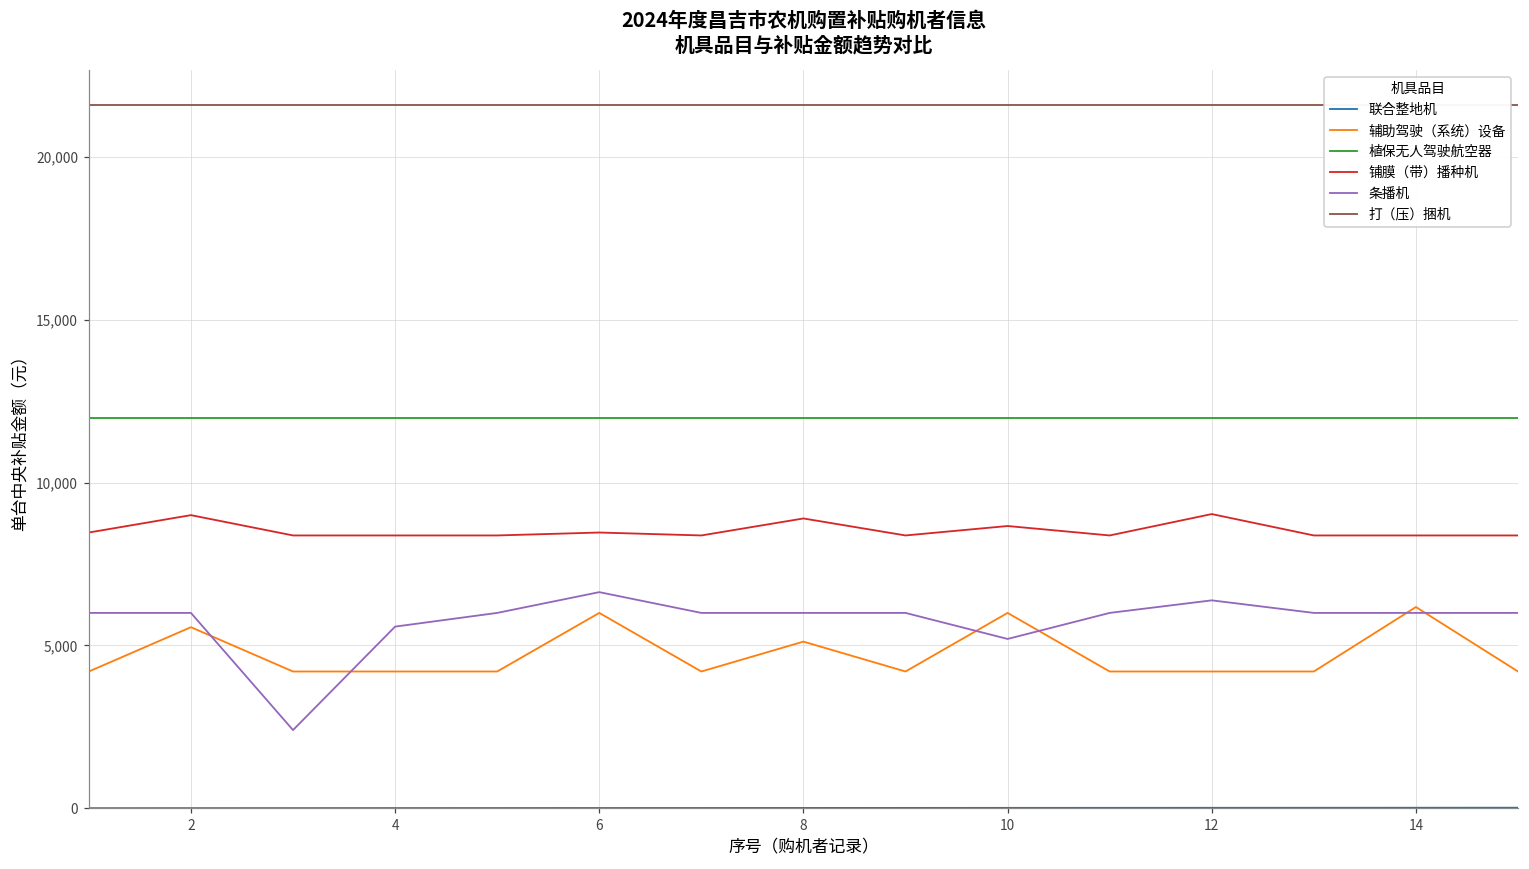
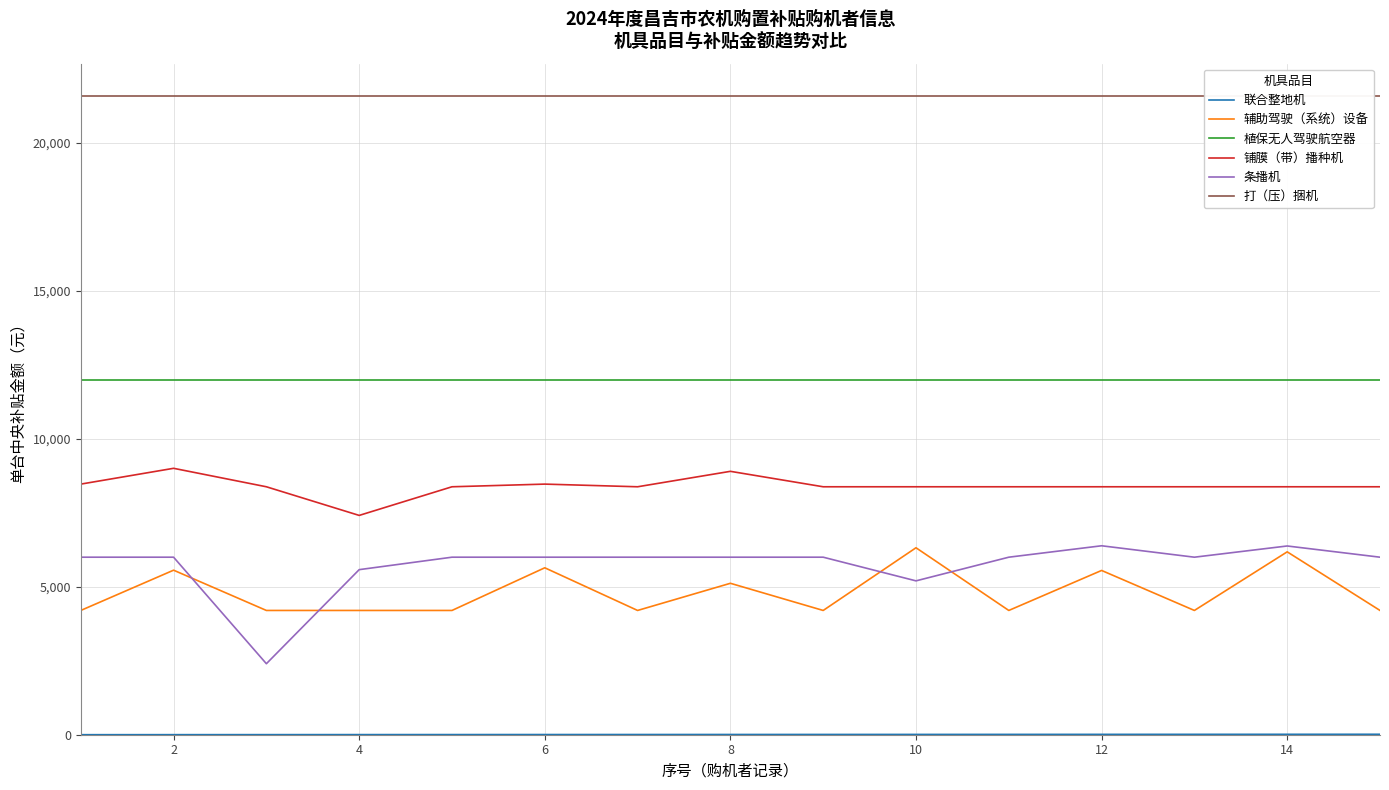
  {
    "联合整地机": {
      "2": "0",
      "4": "0",
      "6": "0",
      "8": "0",
      "10": "0",
      "12": "0",
      "14": "0"
    },
    "辅助驾驶（系统）设备": {
      "2": "5,600",
      "4": "4,200",
-     "6": "6,000",
+     "6": "5,600",
      "8": "5,100",
-     "10": "6,000",
-     "12": "4,200",
+     "10": "6,300",
+     "12": "5,600",
      "14": "6,200"
    },
    "植保无人驾驶航空器": {
      "2": "12,000",
      "4": "12,000",
      "6": "12,000",
      "8": "12,000",
      "10": "12,000",
      "12": "12,000",
      "14": "12,000"
    },
    "铺膜（带）播种机": {
      "2": "9,000",
-     "4": "8,400",
+     "4": "7,400",
      "6": "8,500",
      "8": "8,900",
-     "10": "8,700",
-     "12": "9,000",
+     "10": "8,400",
+     "12": "8,400",
      "14": "8,400"
    },
    "条播机": {
      "2": "6,000",
      "4": "5,600",
-     "6": "6,600",
+     "6": "6,000",
      "8": "6,000",
      "10": "5,200",
      "12": "6,400",
-     "14": "6,000"
+     "14": "6,400"
    },
    "打（压）捆机": {
      "2": "21,600",
      "4": "21,600",
      "6": "21,600",
      "8": "21,600",
      "10": "21,600",
      "12": "21,600"
    }
  }
